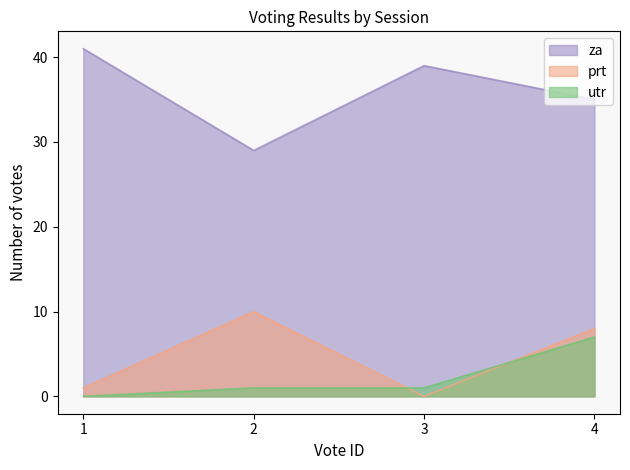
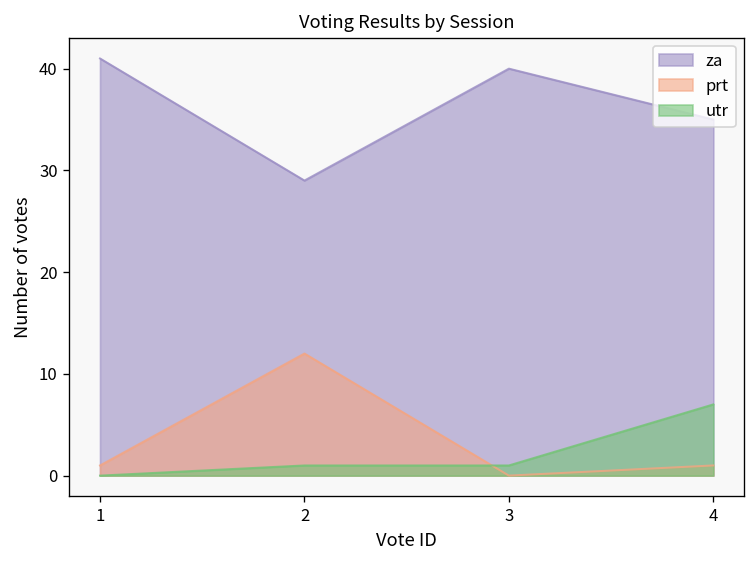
  {
    "za": {
      "1": 41,
      "2": 29,
-     "3": 39
+     "3": 40
    },
    "prt": {
      "1": 1,
-     "2": 10,
+     "2": 12,
      "3": 0,
-     "4": 8
+     "4": 1
    },
    "utr": {
      "1": 0,
      "2": 1,
      "3": 1,
      "4": 7
    }
  }
